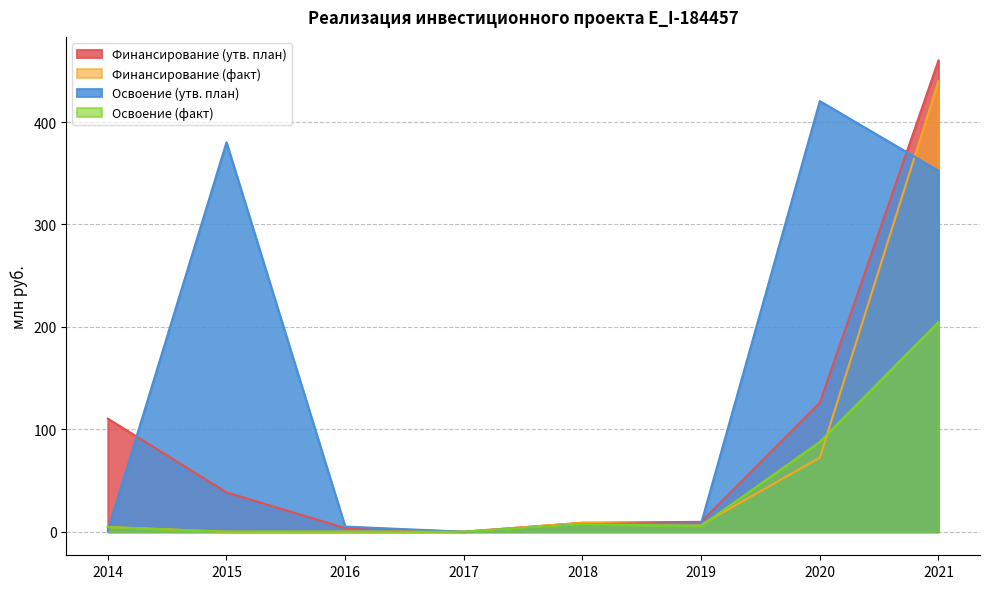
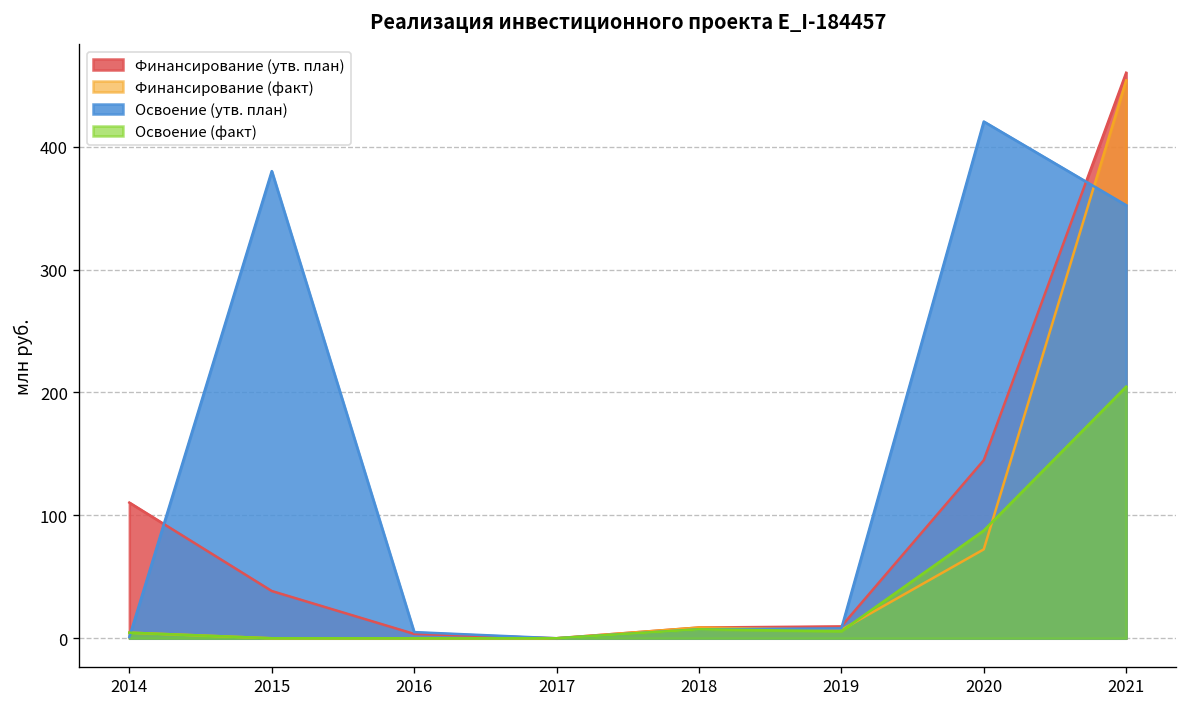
  {
    "Финансирование (утв. план)": {
      "2014": 110,
      "2015": 38,
-     "2020": 126,
+     "2020": 145,
      "2021": 460
    },
    "Финансирование (факт)": {
      "2020": 72,
-     "2021": 440
+     "2021": 454
    },
    "Освоение (утв. план)": {
      "2014": 1,
      "2015": 380,
      "2020": 420,
      "2021": 352
    },
    "Освоение (факт)": {
      "2020": 88,
      "2021": 205
    }
  }
